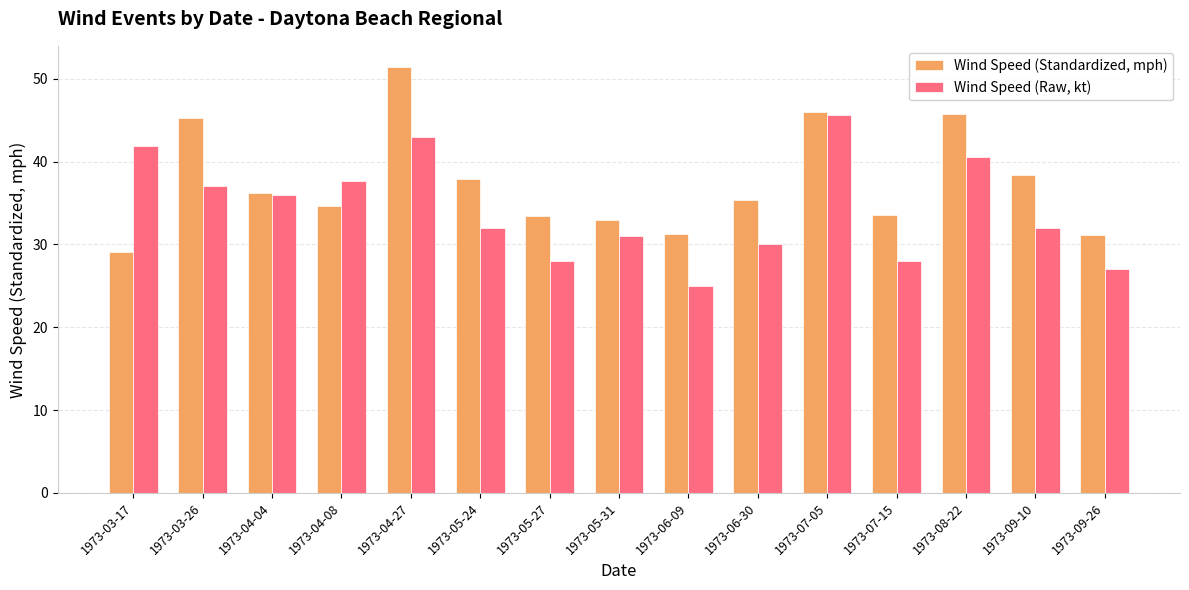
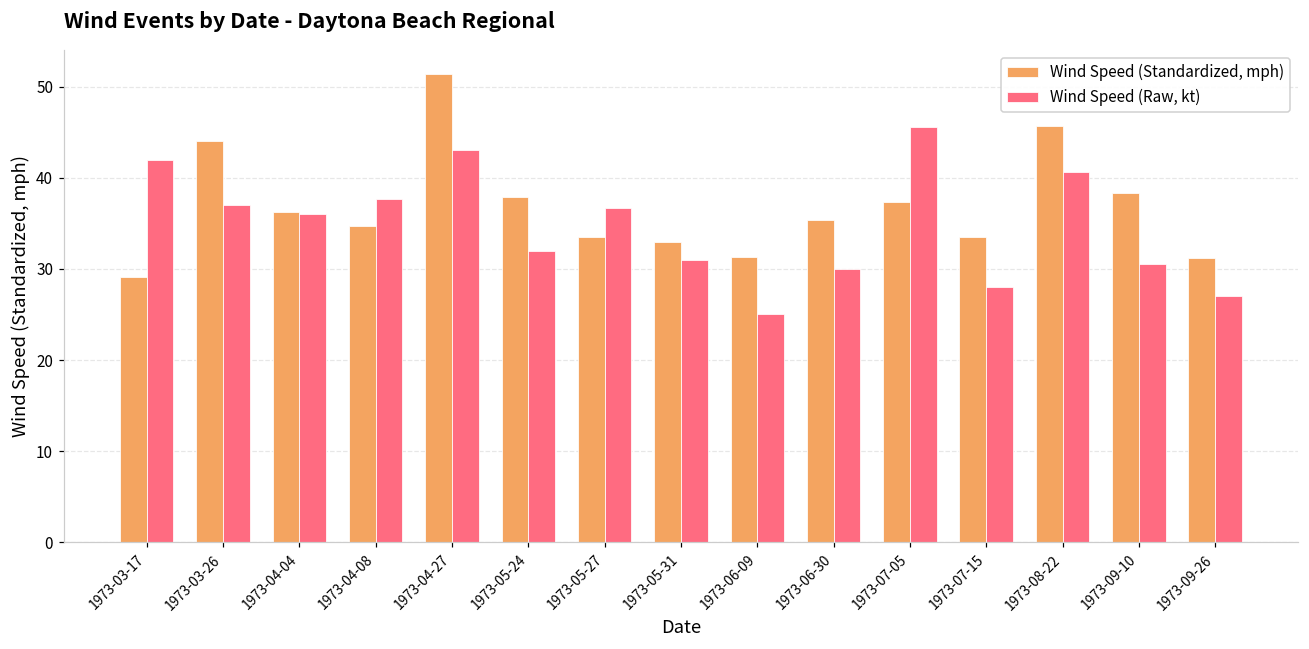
  {
    "Wind Speed (Standardized, mph)": {
      "1973-03-17": 29,
-     "1973-03-26": 45,
+     "1973-03-26": 44,
      "1973-04-04": 36,
      "1973-04-08": 35,
      "1973-04-27": 51,
      "1973-05-24": 38,
      "1973-05-27": 33,
      "1973-05-31": 33,
      "1973-06-09": 31,
      "1973-06-30": 35,
-     "1973-07-05": 46,
+     "1973-07-05": 37,
      "1973-07-15": 34,
      "1973-08-22": 46,
      "1973-09-10": 38,
      "1973-09-26": 31
    },
    "Wind Speed (Raw, kt)": {
      "1973-03-17": 42,
      "1973-03-26": 37,
      "1973-04-04": 36,
      "1973-04-08": 38,
      "1973-04-27": 43,
      "1973-05-24": 32,
-     "1973-05-27": 28,
+     "1973-05-27": 37,
      "1973-05-31": 31,
      "1973-06-09": 25,
      "1973-06-30": 30,
      "1973-07-05": 46,
      "1973-07-15": 28,
      "1973-08-22": 41,
-     "1973-09-10": 32,
+     "1973-09-10": 31,
      "1973-09-26": 27
    }
  }
